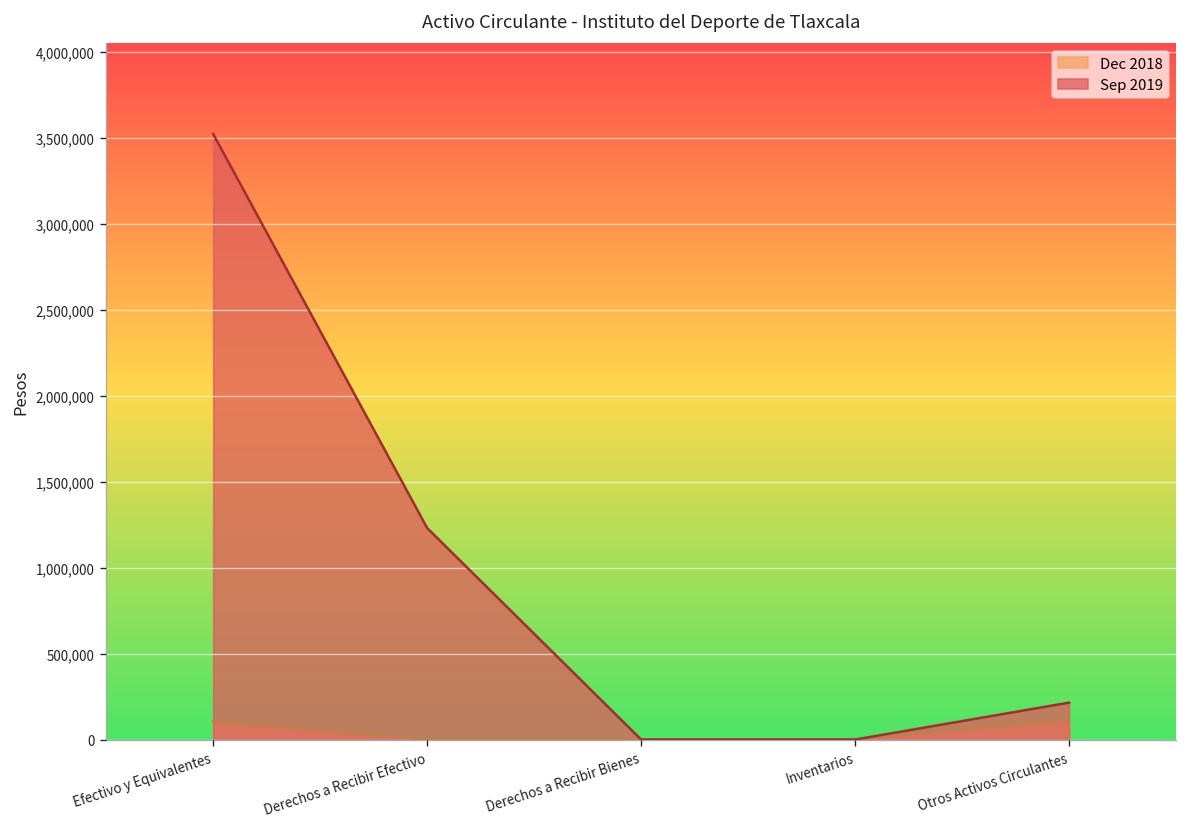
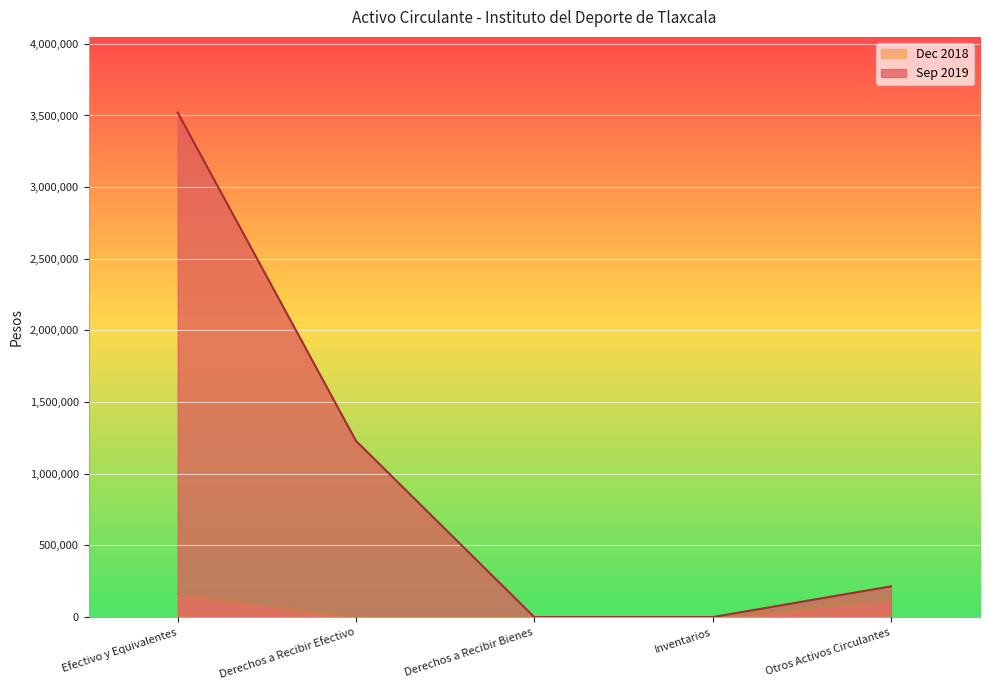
  {
    "Dec 2018": {
-     "Efectivo y Equivalentes": "110,000",
+     "Efectivo y Equivalentes": "160,000",
      "Derechos a Recibir Efectivo": "0",
      "Otros Activos Circulantes": "120,000"
    },
    "Sep 2019": {
      "Efectivo y Equivalentes": "3,520,000",
      "Derechos a Recibir Efectivo": "1,230,000",
      "Otros Activos Circulantes": "210,000"
    }
  }
